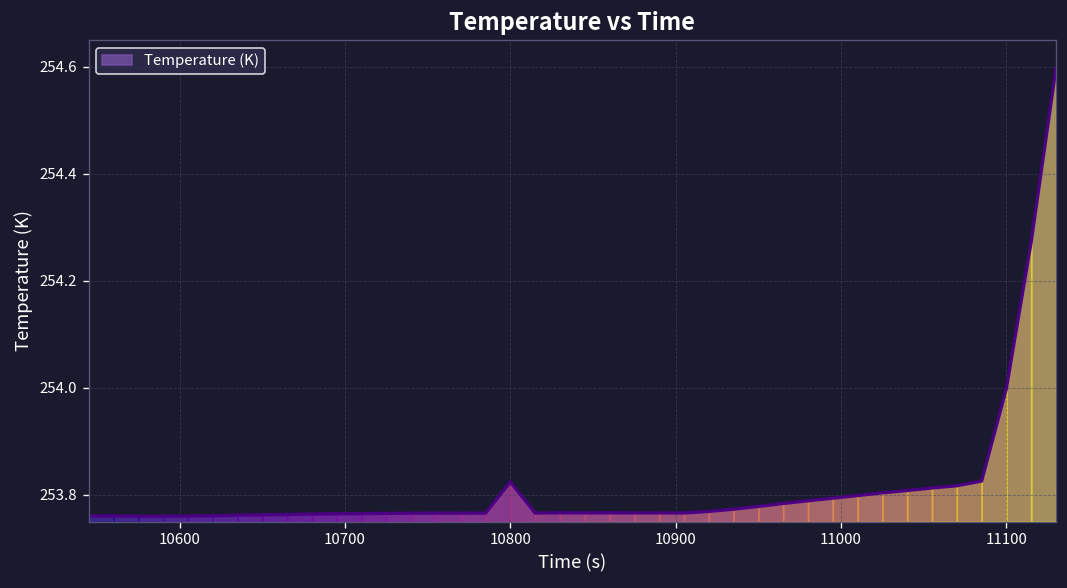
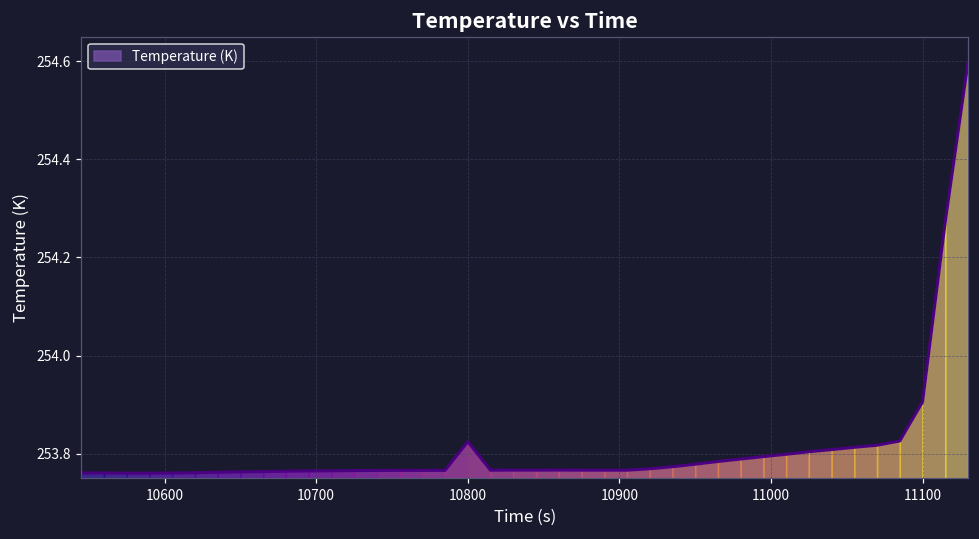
  {
    "Temperature (K)": {
-     "11100": 254.00
+     "11100": 253.91
    }
  }
